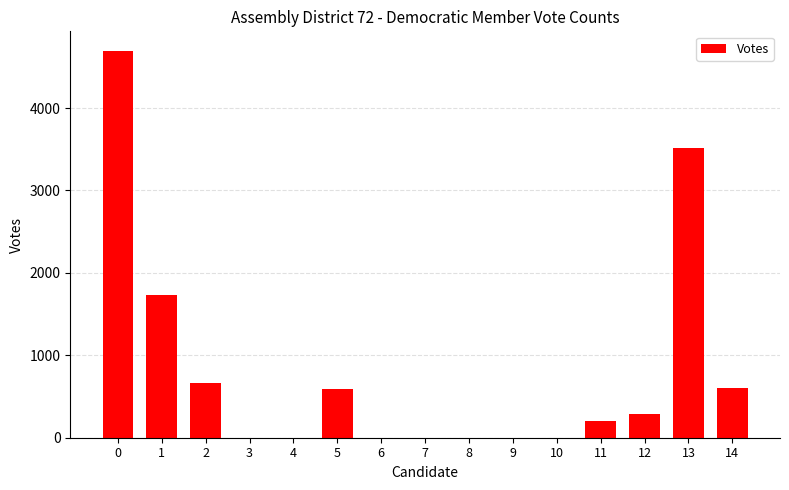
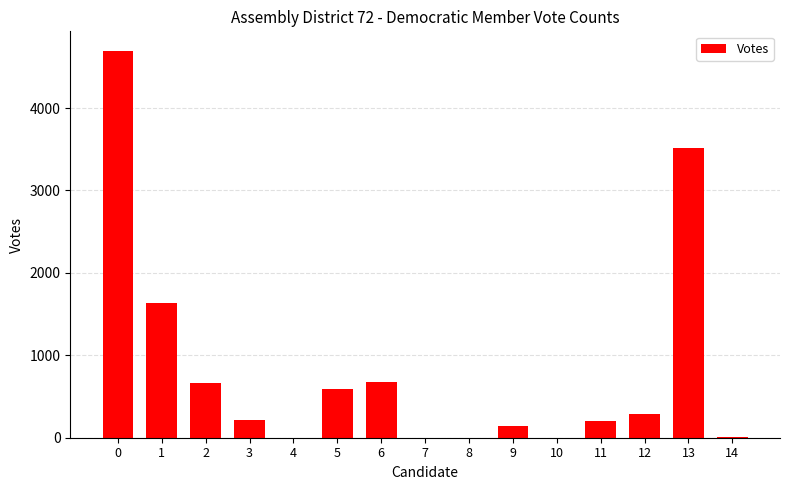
  {
    "0": 4700,
-   "1": 1700,
+   "1": 1600,
    "2": 700,
-   "3": 0,
+   "3": 200,
    "5": 600,
-   "6": 0,
-   "9": 0,
+   "6": 700,
+   "9": 100,
    "11": 200,
    "12": 300,
    "13": 3500,
-   "14": 600
+   "14": 0
  }
